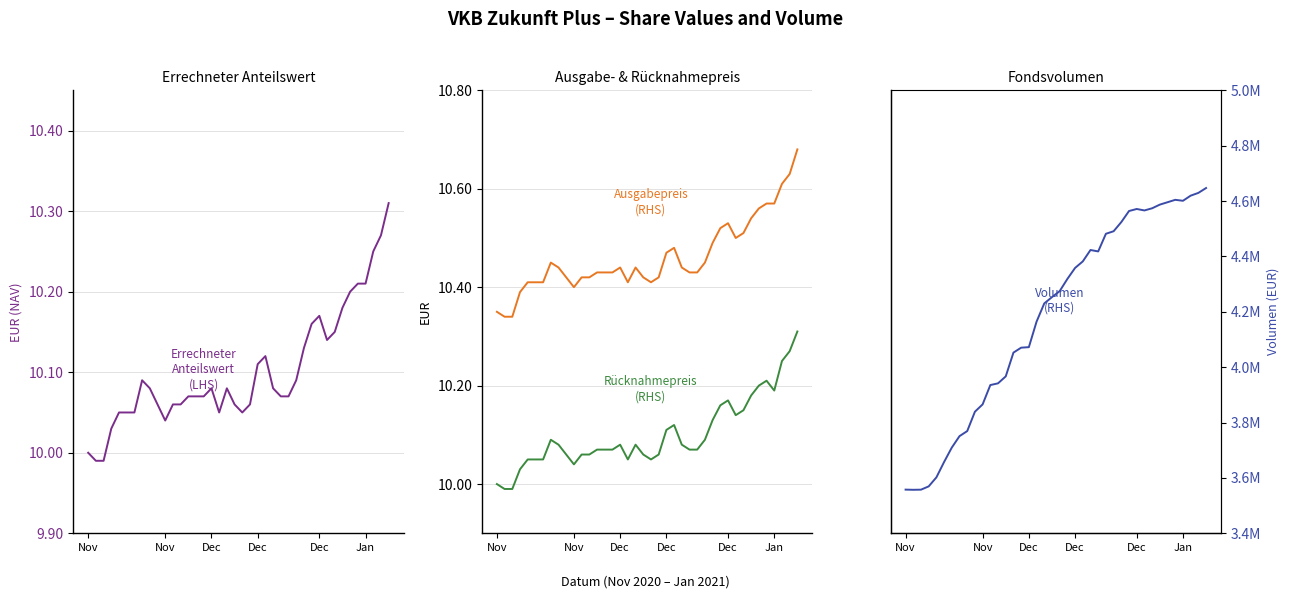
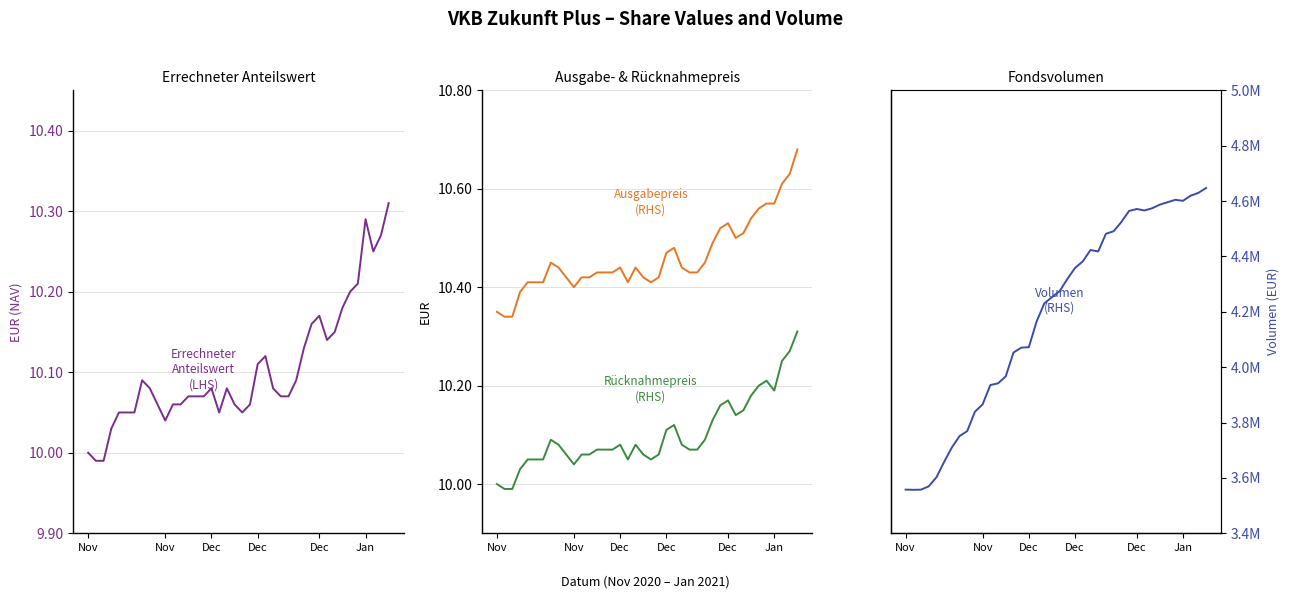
  {
    "Errechneter Anteilswert": {
-     "Jan": 10.21
+     "Jan": 10.29
    },
    "Fondsvolumen": {
      "Jan": 4600000
    }
  }
